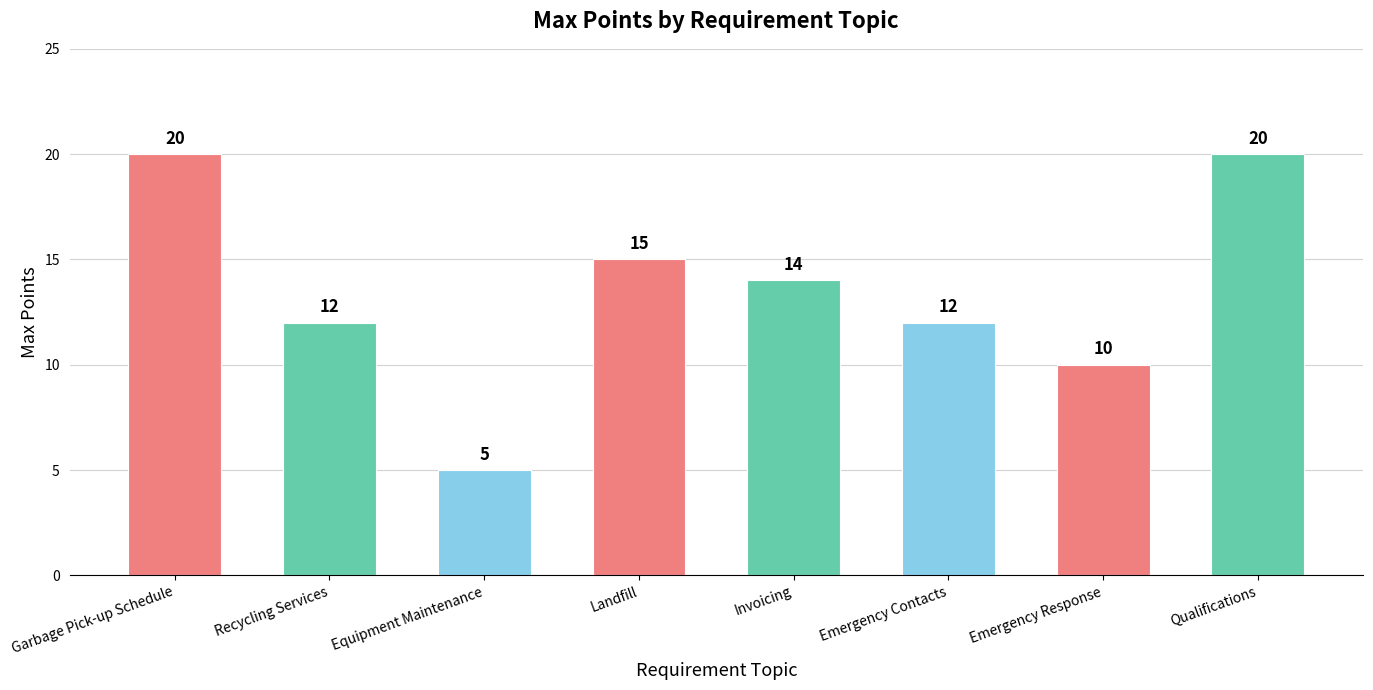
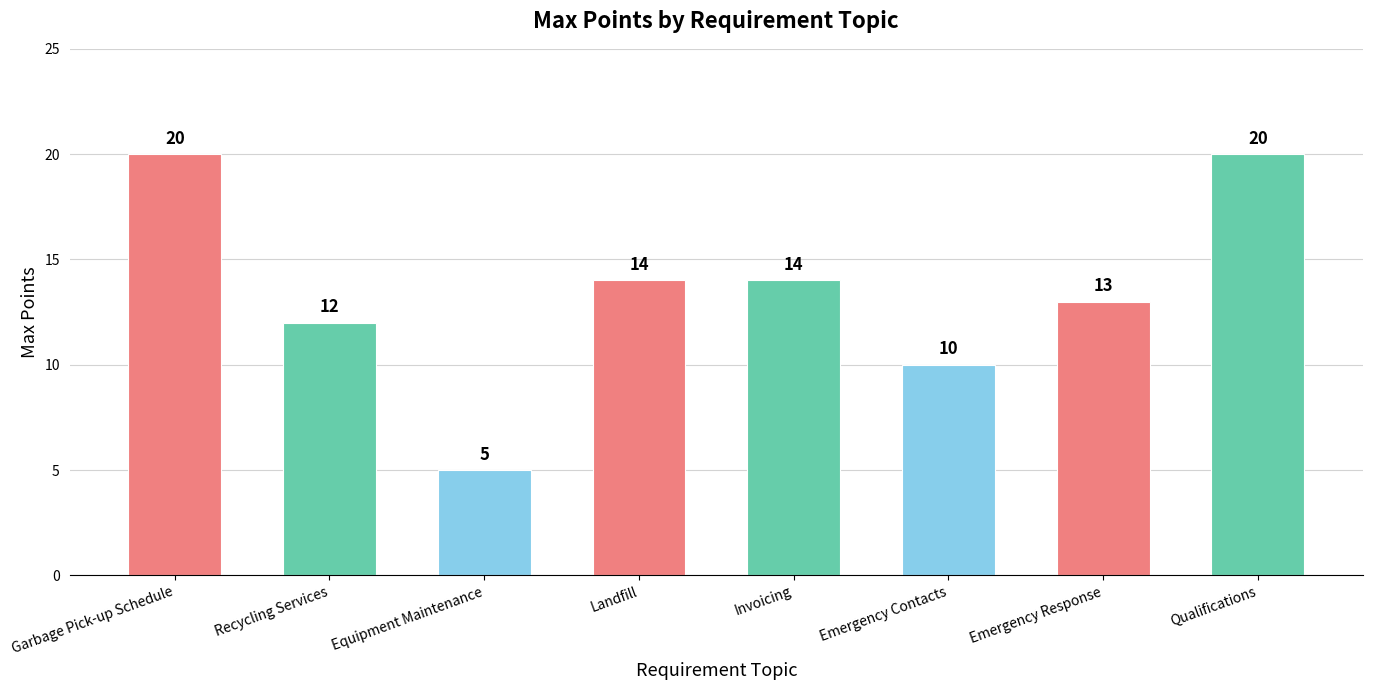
  {
    "Garbage Pick-up Schedule": 20,
    "Recycling Services": 12,
    "Equipment Maintenance": 5,
-   "Landfill": 15,
+   "Landfill": 14,
    "Invoicing": 14,
-   "Emergency Contacts": 12,
-   "Emergency Response": 10,
+   "Emergency Contacts": 10,
+   "Emergency Response": 13,
    "Qualifications": 20
  }
